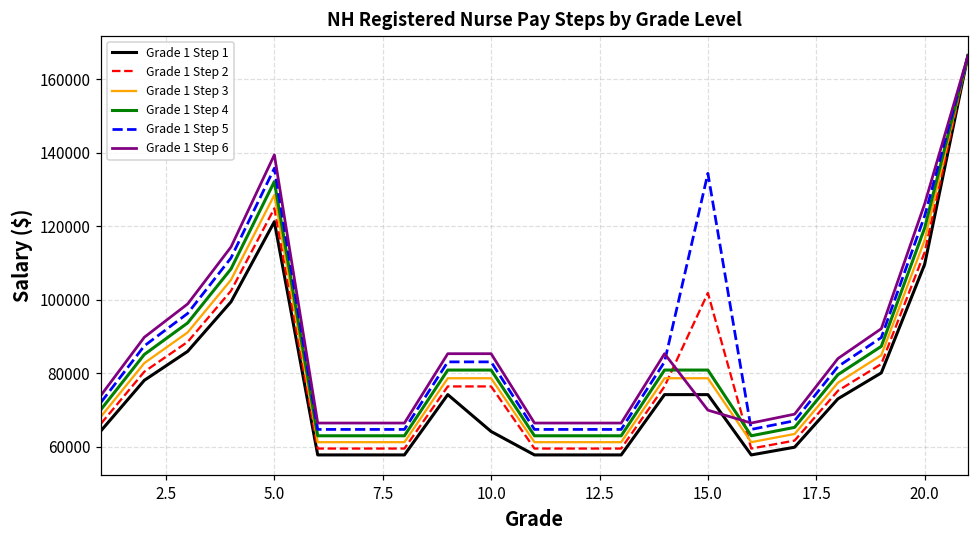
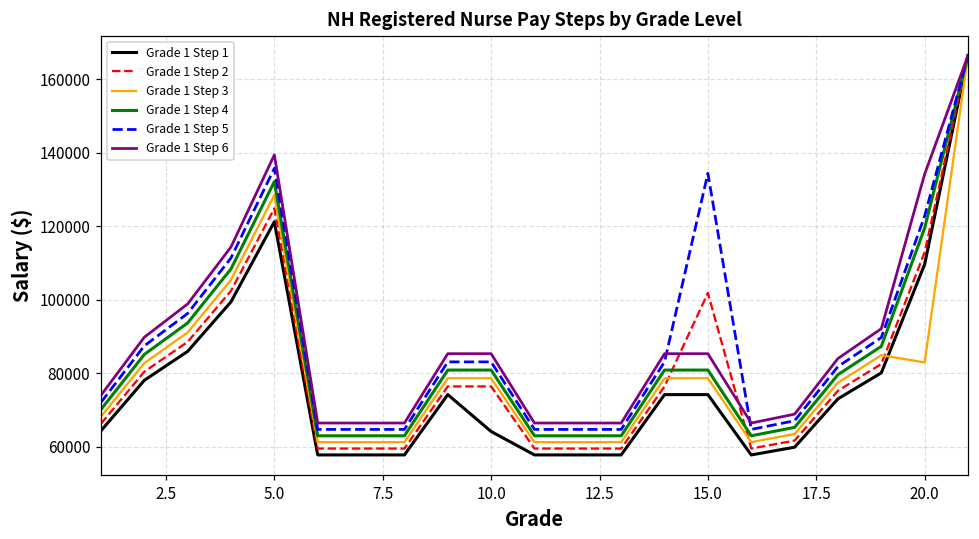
  {
    "Grade 1 Step 1": {
      "5.0": 121000,
      "10.0": 64000,
      "15.0": 74000,
      "20.0": 110000
    },
    "Grade 1 Step 2": {
      "5.0": 125000,
      "10.0": 76000,
      "15.0": 102000,
      "20.0": 113000
    },
    "Grade 1 Step 3": {
      "5.0": 129000,
      "10.0": 79000,
      "15.0": 79000,
-     "20.0": 116000
+     "20.0": 83000
    },
    "Grade 1 Step 4": {
      "5.0": 132000,
      "10.0": 81000,
      "15.0": 81000,
      "20.0": 120000
    },
    "Grade 1 Step 5": {
      "5.0": 136000,
      "10.0": 83000,
      "15.0": 134000,
      "20.0": 123000
    },
    "Grade 1 Step 6": {
      "5.0": 139000,
      "10.0": 85000,
-     "15.0": 70000,
-     "20.0": 126000
+     "15.0": 85000,
+     "20.0": 134000
    }
  }
